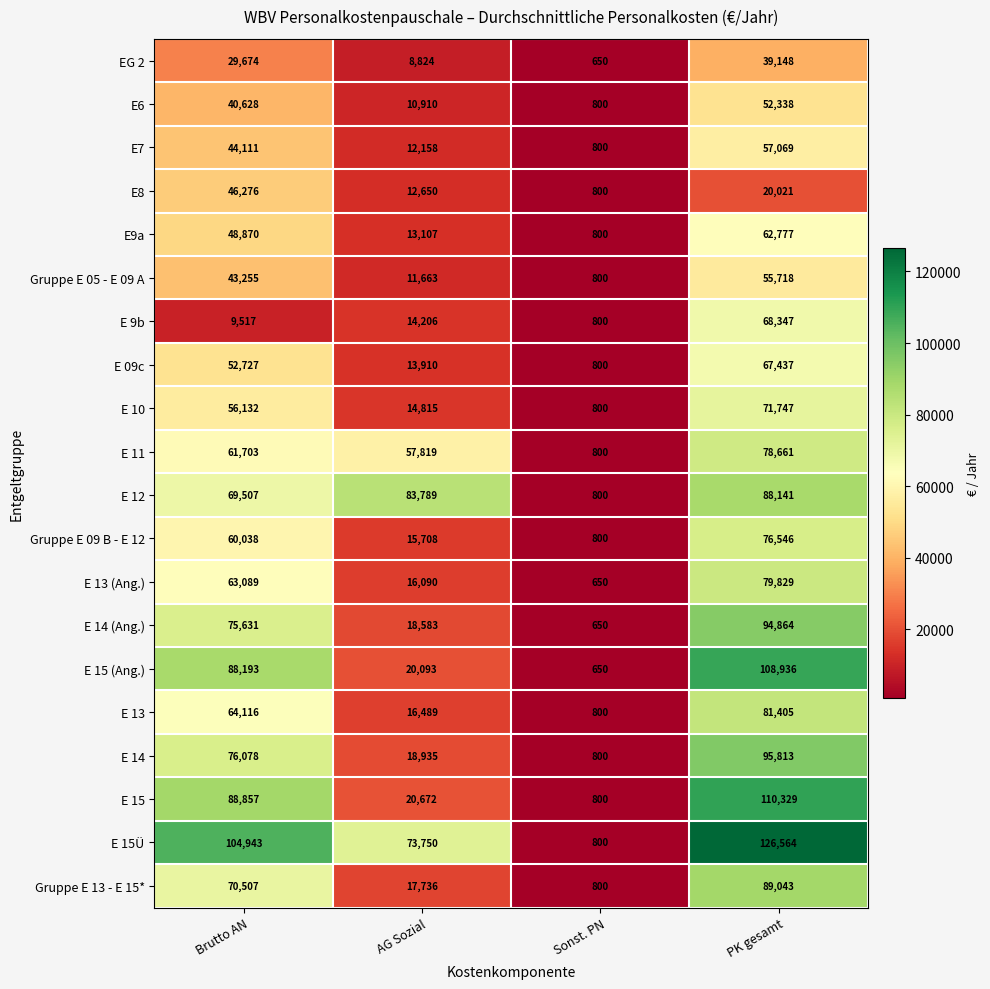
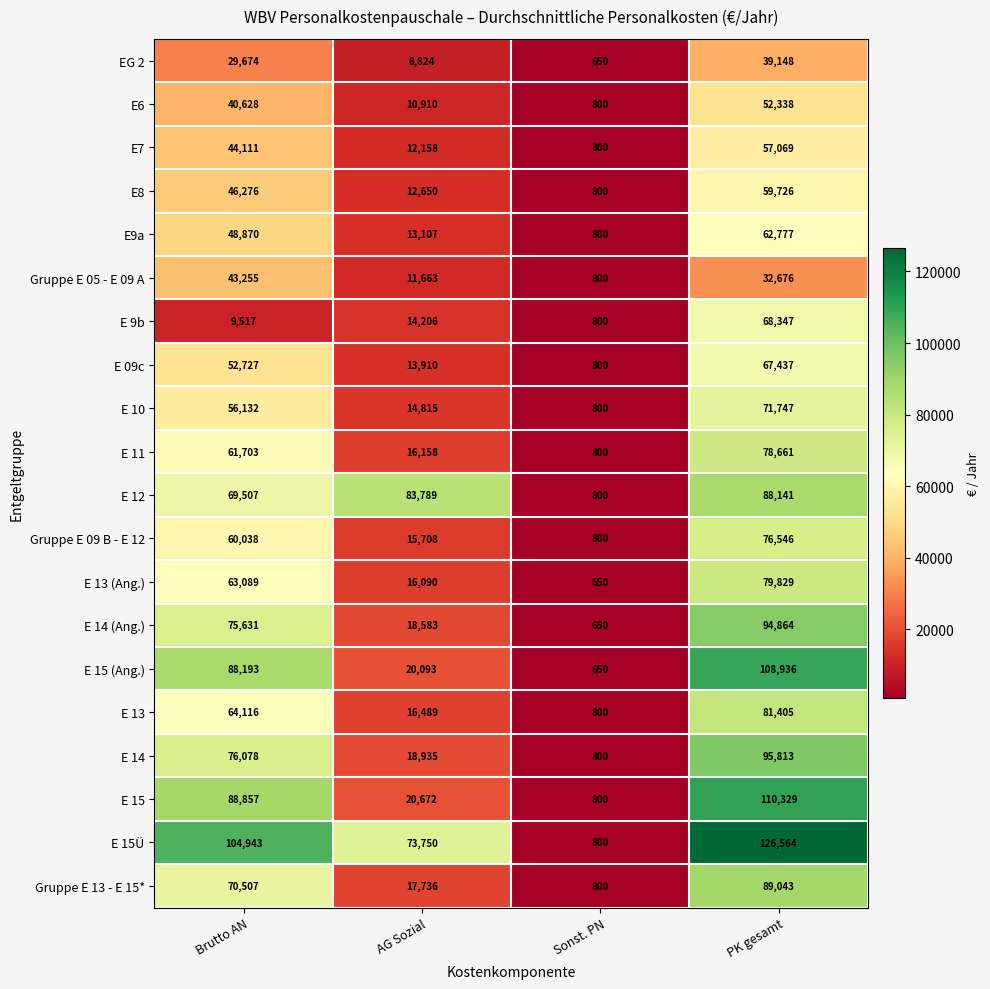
  {
    "EG 2": {
      "Brutto AN": "29,674",
      "AG Sozial": "8,824",
      "Sonst. PN": "650",
      "PK gesamt": "39,148"
    },
    "E6": {
      "Brutto AN": "40,628",
      "AG Sozial": "10,910",
      "Sonst. PN": "800",
      "PK gesamt": "52,338"
    },
    "E7": {
      "Brutto AN": "44,111",
      "AG Sozial": "12,158",
      "Sonst. PN": "800",
      "PK gesamt": "57,069"
    },
    "E8": {
      "Brutto AN": "46,276",
      "AG Sozial": "12,650",
      "Sonst. PN": "800",
-     "PK gesamt": "20,021"
+     "PK gesamt": "59,726"
    },
    "E9a": {
      "Brutto AN": "48,870",
      "AG Sozial": "13,107",
      "Sonst. PN": "800",
      "PK gesamt": "62,777"
    },
    "Gruppe E 05 - E 09 A": {
      "Brutto AN": "43,255",
      "AG Sozial": "11,663",
      "Sonst. PN": "800",
-     "PK gesamt": "55,718"
+     "PK gesamt": "32,676"
    },
    "E 9b": {
      "Brutto AN": "9,517",
      "AG Sozial": "14,206",
      "Sonst. PN": "800",
      "PK gesamt": "68,347"
    },
    "E 09c": {
      "Brutto AN": "52,727",
      "AG Sozial": "13,910",
      "Sonst. PN": "800",
      "PK gesamt": "67,437"
    },
    "E 10": {
      "Brutto AN": "56,132",
      "AG Sozial": "14,815",
      "Sonst. PN": "800",
      "PK gesamt": "71,747"
    },
    "E 11": {
      "Brutto AN": "61,703",
-     "AG Sozial": "57,819",
+     "AG Sozial": "16,158",
      "Sonst. PN": "800",
      "PK gesamt": "78,661"
    },
    "E 12": {
      "Brutto AN": "69,507",
      "AG Sozial": "83,789",
      "Sonst. PN": "800",
      "PK gesamt": "88,141"
    },
    "Gruppe E 09 B - E 12": {
      "Brutto AN": "60,038",
      "AG Sozial": "15,708",
      "Sonst. PN": "800",
      "PK gesamt": "76,546"
    },
    "E 13 (Ang.)": {
      "Brutto AN": "63,089",
      "AG Sozial": "16,090",
      "Sonst. PN": "650",
      "PK gesamt": "79,829"
    },
    "E 14 (Ang.)": {
      "Brutto AN": "75,631",
      "AG Sozial": "18,583",
      "Sonst. PN": "650",
      "PK gesamt": "94,864"
    },
    "E 15 (Ang.)": {
      "Brutto AN": "88,193",
      "AG Sozial": "20,093",
      "Sonst. PN": "650",
      "PK gesamt": "108,936"
    },
    "E 13": {
      "Brutto AN": "64,116",
      "AG Sozial": "16,489",
      "Sonst. PN": "800",
      "PK gesamt": "81,405"
    },
    "E 14": {
      "Brutto AN": "76,078",
      "AG Sozial": "18,935",
      "Sonst. PN": "800",
      "PK gesamt": "95,813"
    },
    "E 15": {
      "Brutto AN": "88,857",
      "AG Sozial": "20,672",
      "Sonst. PN": "800",
      "PK gesamt": "110,329"
    },
    "E 15Ü": {
      "Brutto AN": "104,943",
      "AG Sozial": "73,750",
      "Sonst. PN": "800",
      "PK gesamt": "126,564"
    },
    "Gruppe E 13 - E 15*": {
      "Brutto AN": "70,507",
      "AG Sozial": "17,736",
      "Sonst. PN": "800",
      "PK gesamt": "89,043"
    }
  }
